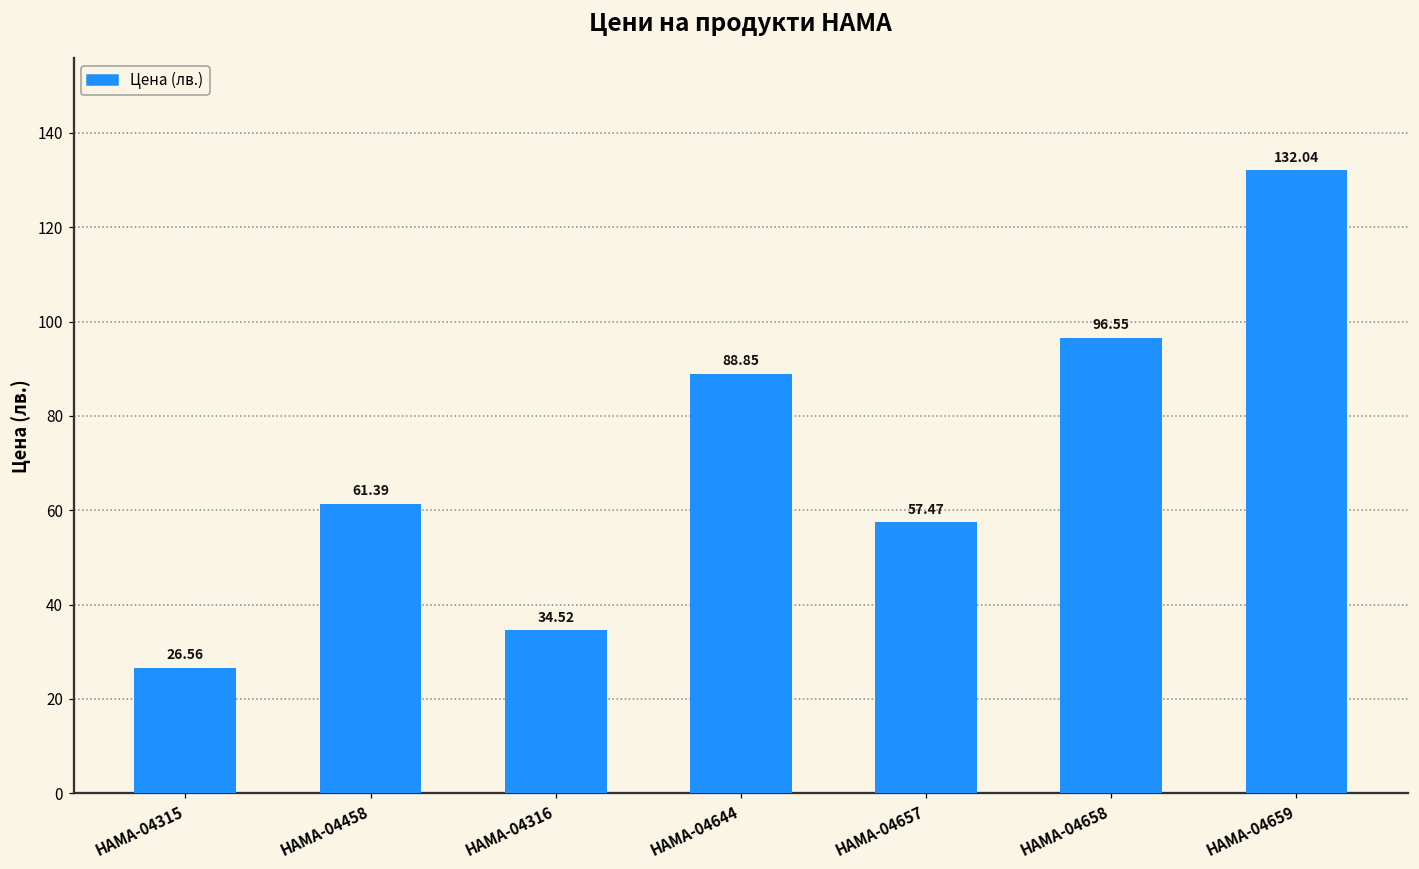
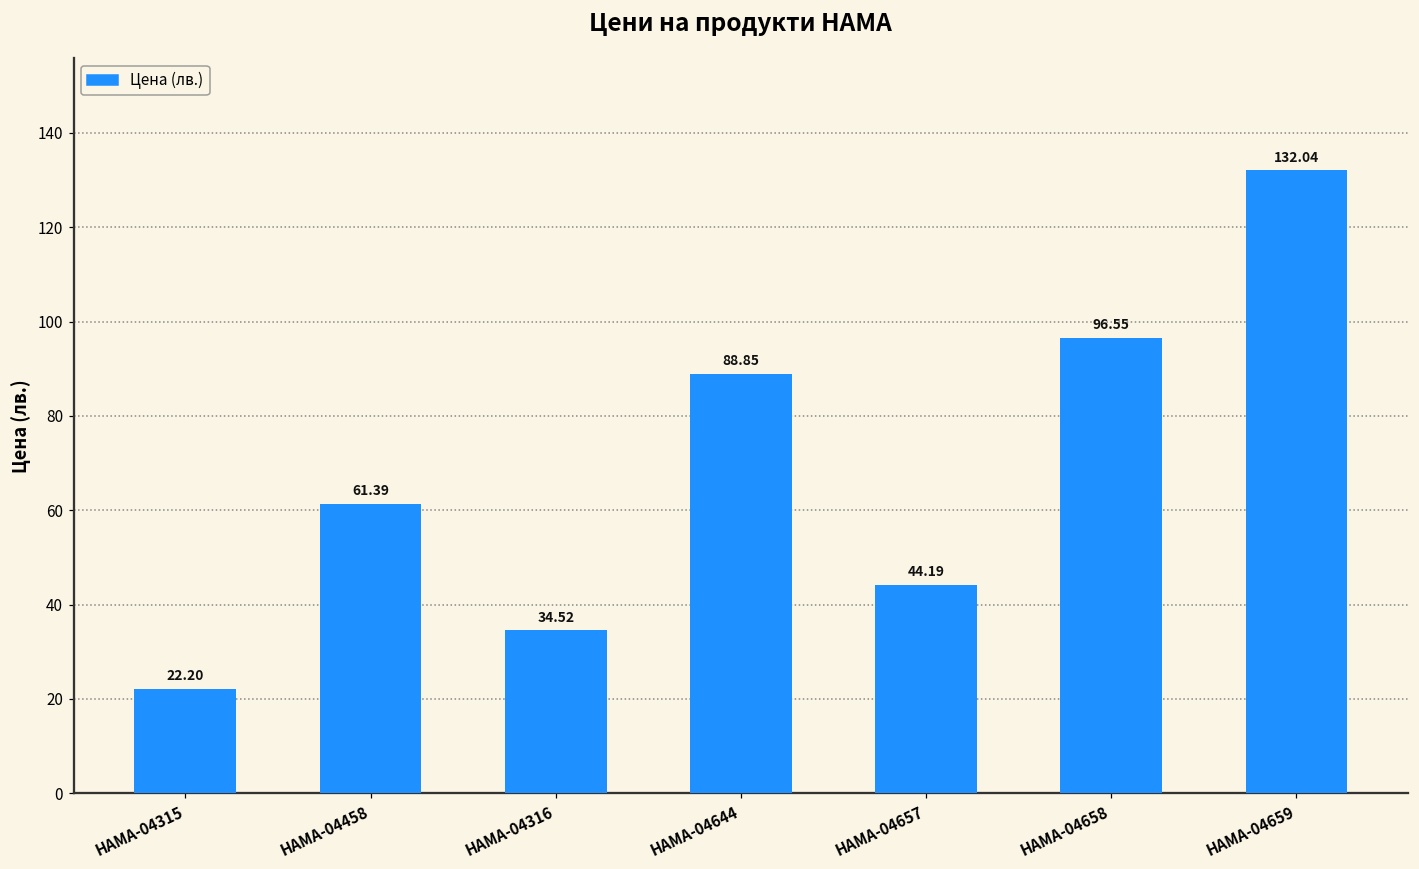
  {
-   "HAMA-04315": 26.56,
+   "HAMA-04315": 22.20,
    "HAMA-04458": 61.39,
    "HAMA-04316": 34.52,
    "HAMA-04644": 88.85,
-   "HAMA-04657": 57.47,
+   "HAMA-04657": 44.19,
    "HAMA-04658": 96.55,
    "HAMA-04659": 132.04
  }
